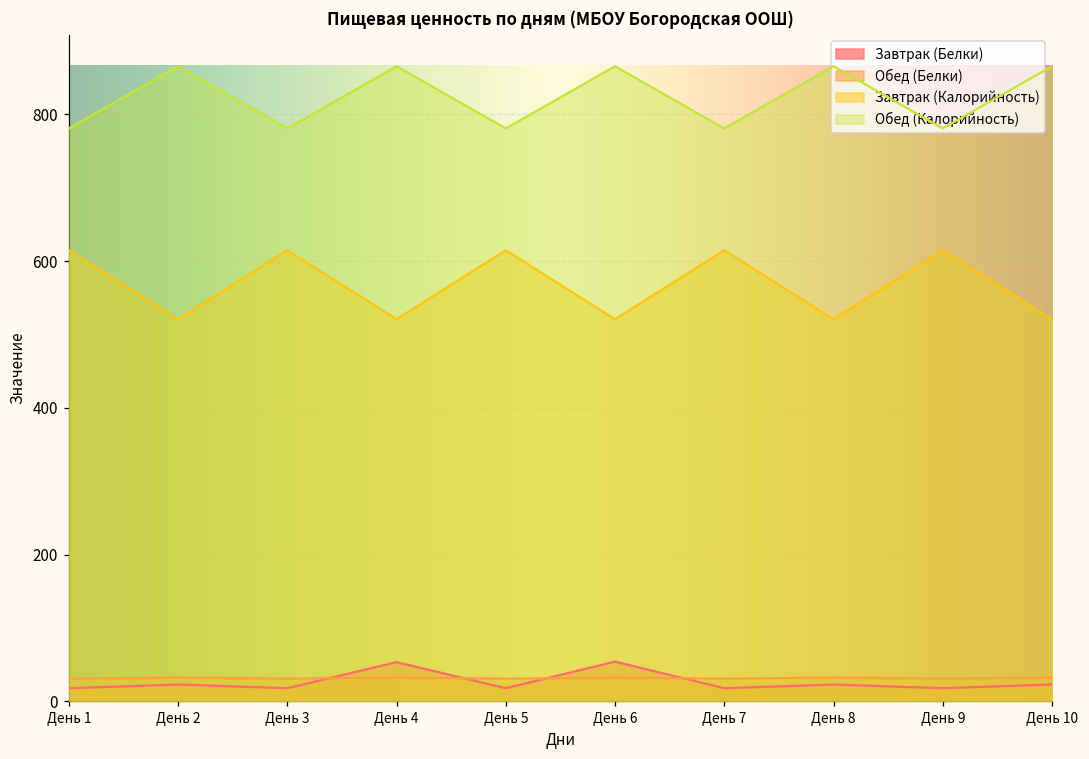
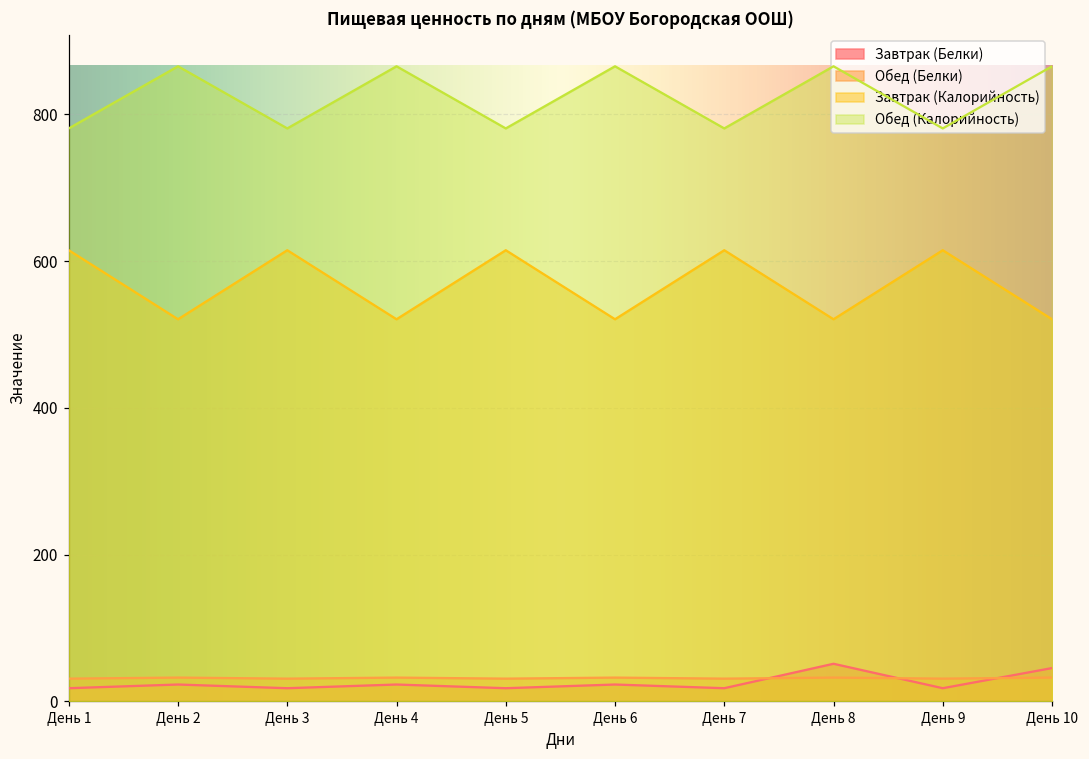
  {
    "Завтрак (Белки)": {
      "День 1": 20,
      "День 2": 20,
      "День 3": 20,
-     "День 4": 50,
+     "День 4": 20,
      "День 5": 20,
-     "День 6": 50,
+     "День 6": 20,
      "День 7": 20,
-     "День 8": 20,
+     "День 8": 50,
      "День 9": 20,
-     "День 10": 20
+     "День 10": 50
    },
    "Обед (Калорийность)": {
      "День 1": 780,
      "День 2": 870,
      "День 3": 780,
      "День 4": 870,
      "День 5": 780,
      "День 6": 870,
      "День 7": 780,
      "День 10": 870
    }
  }
